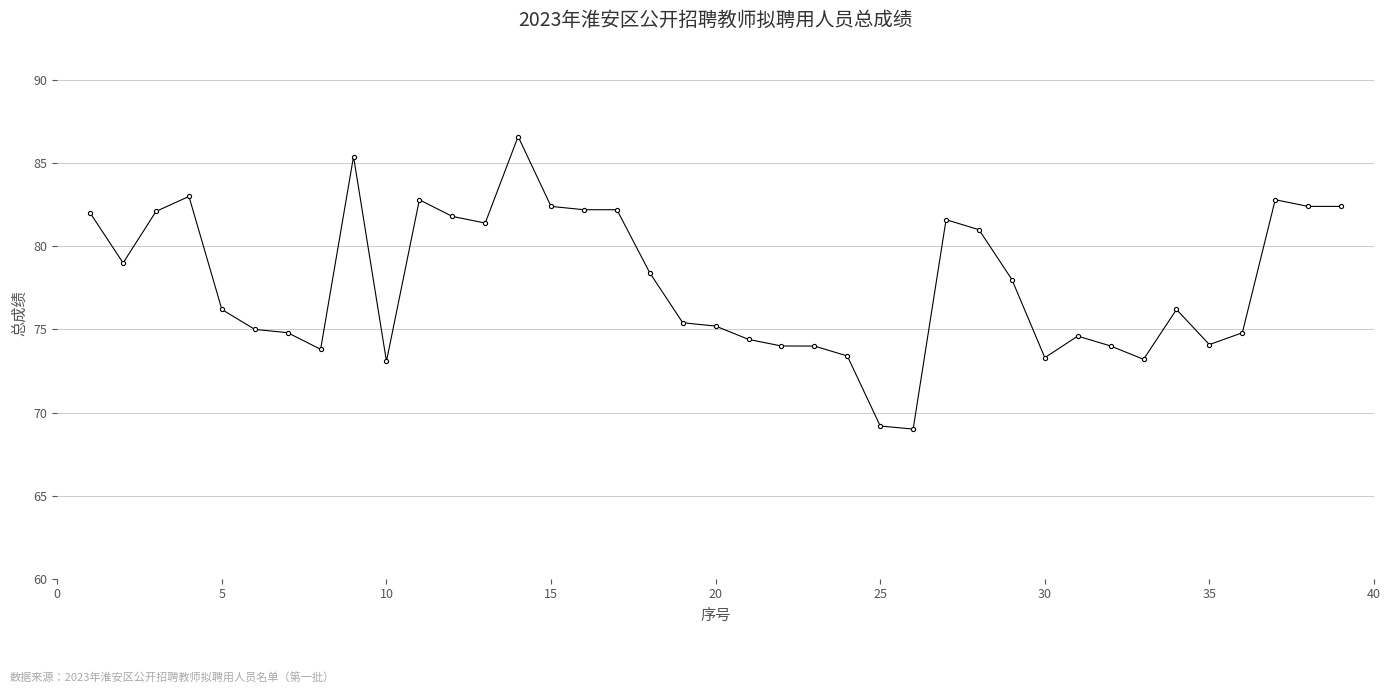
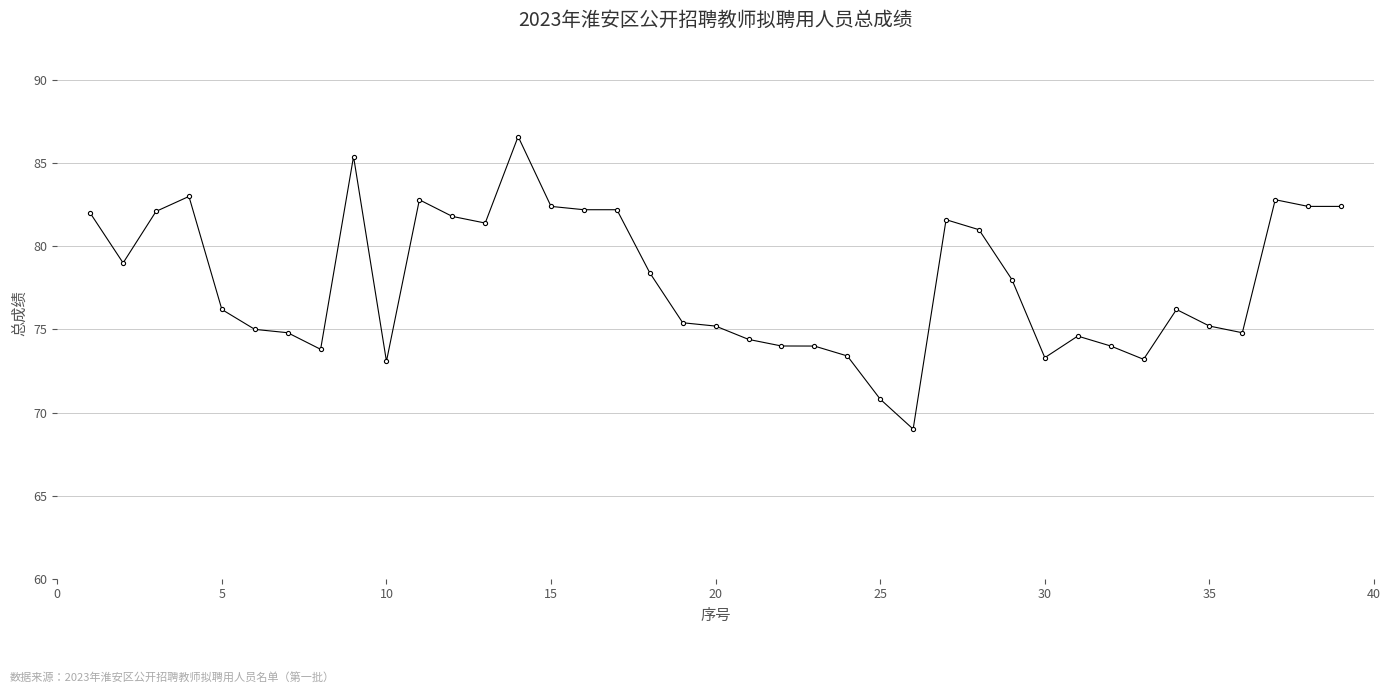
  {
    "5": 76.2,
    "10": 73.1,
    "15": 82.4,
    "20": 75.2,
-   "25": 69.2,
+   "25": 70.8,
    "30": 73.3,
-   "35": 74.1
+   "35": 75.2
  }
